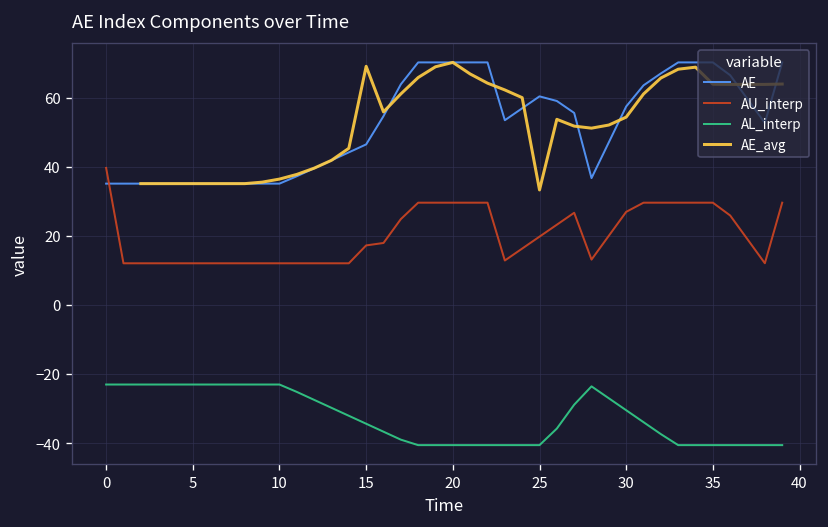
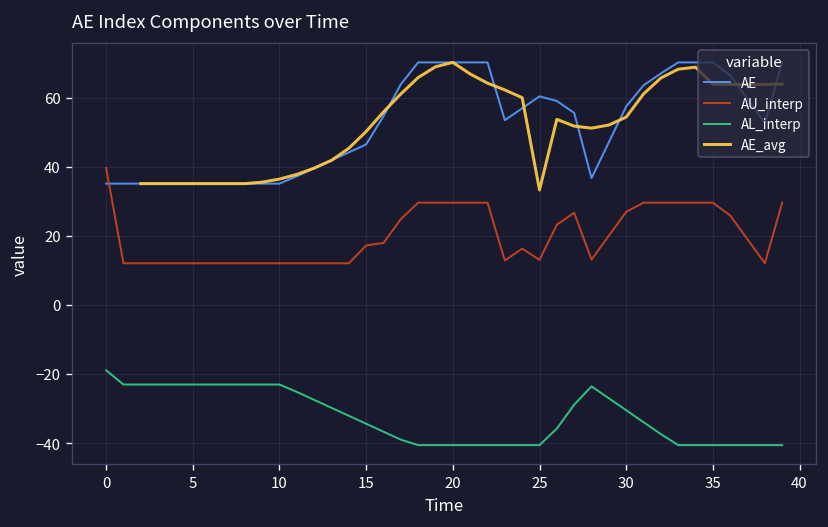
  {
    "AE": {
      "0": 35,
      "10": 35,
      "15": 46,
      "25": 60,
      "30": 57
    },
    "AU_interp": {
      "0": 40,
      "5": 12,
      "10": 12,
      "15": 17,
      "20": 30,
-     "25": 20,
+     "25": 13,
      "30": 27,
      "35": 30
    },
    "AL_interp": {
-     "0": -23,
+     "0": -19,
      "5": -23,
      "10": -23,
      "15": -34,
      "20": -41,
      "25": -41,
      "30": -30,
      "35": -41
    },
    "AE_avg": {
      "10": 36,
-     "15": 69,
+     "15": 50,
      "25": 33,
      "30": 54
    }
  }
